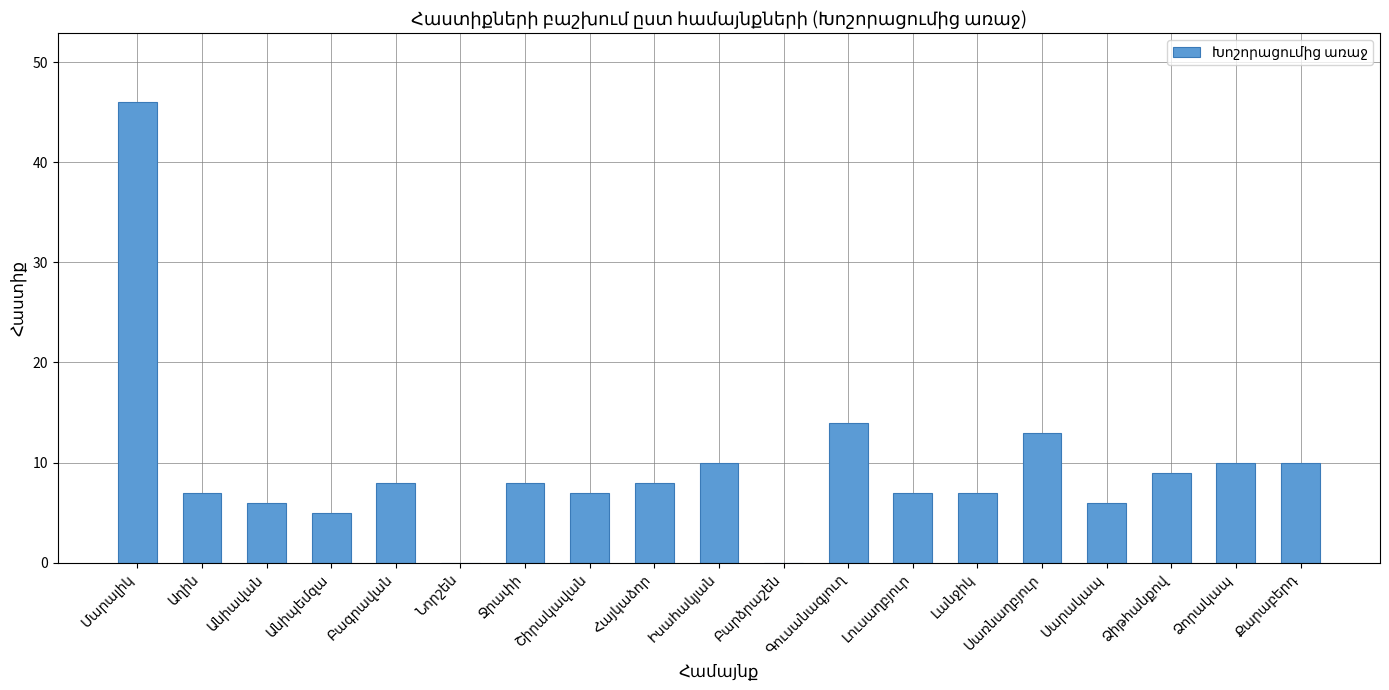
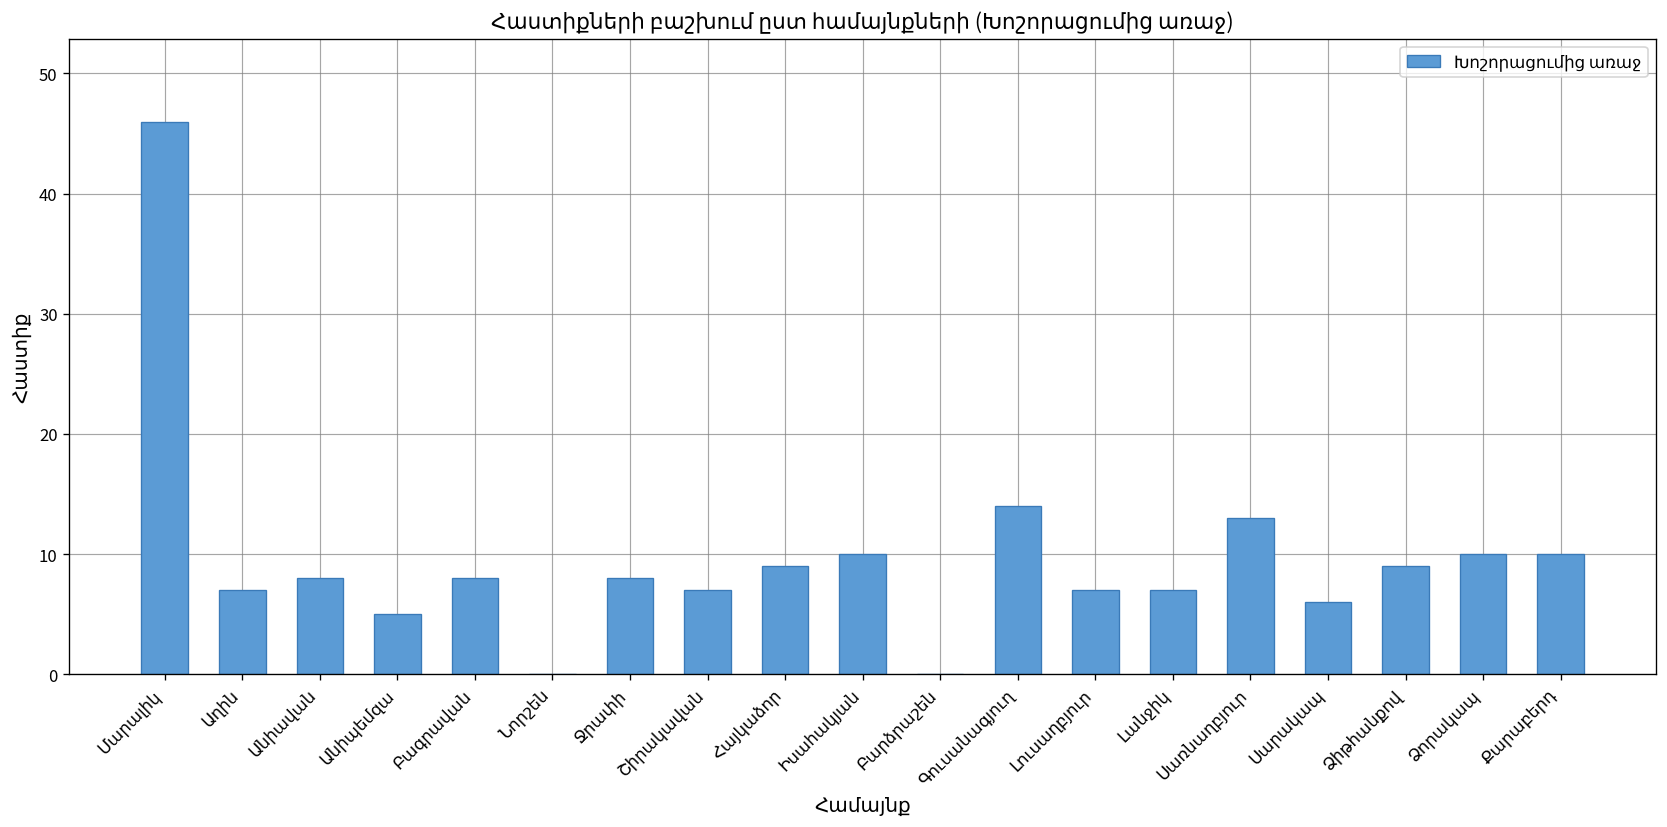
  {
    "Մարալիկ": 46,
    "Աղին": 7,
-   "Անիավան": 6,
+   "Անիավան": 8,
    "Անիպեմզա": 5,
    "Բագրավան": 8,
    "Նորշեն": 0,
    "Ջրափի": 8,
    "Շիրակավան": 7,
-   "Հայկաձոր": 8,
+   "Հայկաձոր": 9,
    "Իսահակյան": 10,
    "Բարձրաշեն": 0,
    "Գուսանագյուղ": 14,
    "Լուսաղբյուր": 7,
    "Լանջիկ": 7,
    "Սառնաղբյուր": 13,
    "Սարակապ": 6,
    "Ձիթհանքով": 9,
    "Ձորակապ": 10,
    "Քարաբերդ": 10
  }
